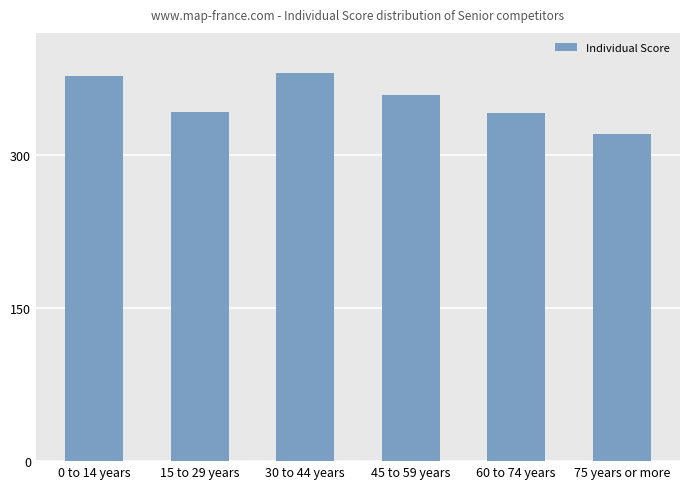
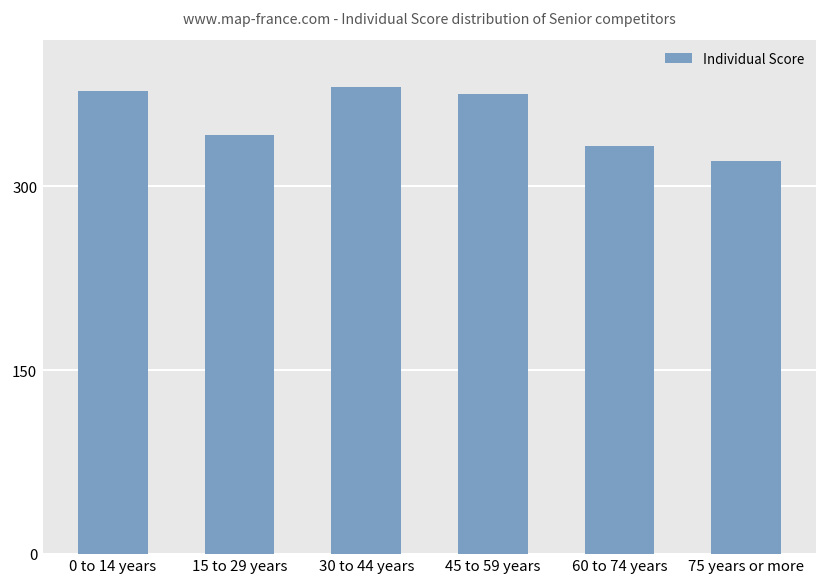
  {
    "0 to 14 years": 378,
    "15 to 29 years": 342,
    "30 to 44 years": 381,
-   "45 to 59 years": 359,
-   "60 to 74 years": 341,
+   "45 to 59 years": 376,
+   "60 to 74 years": 333,
    "75 years or more": 321
  }
